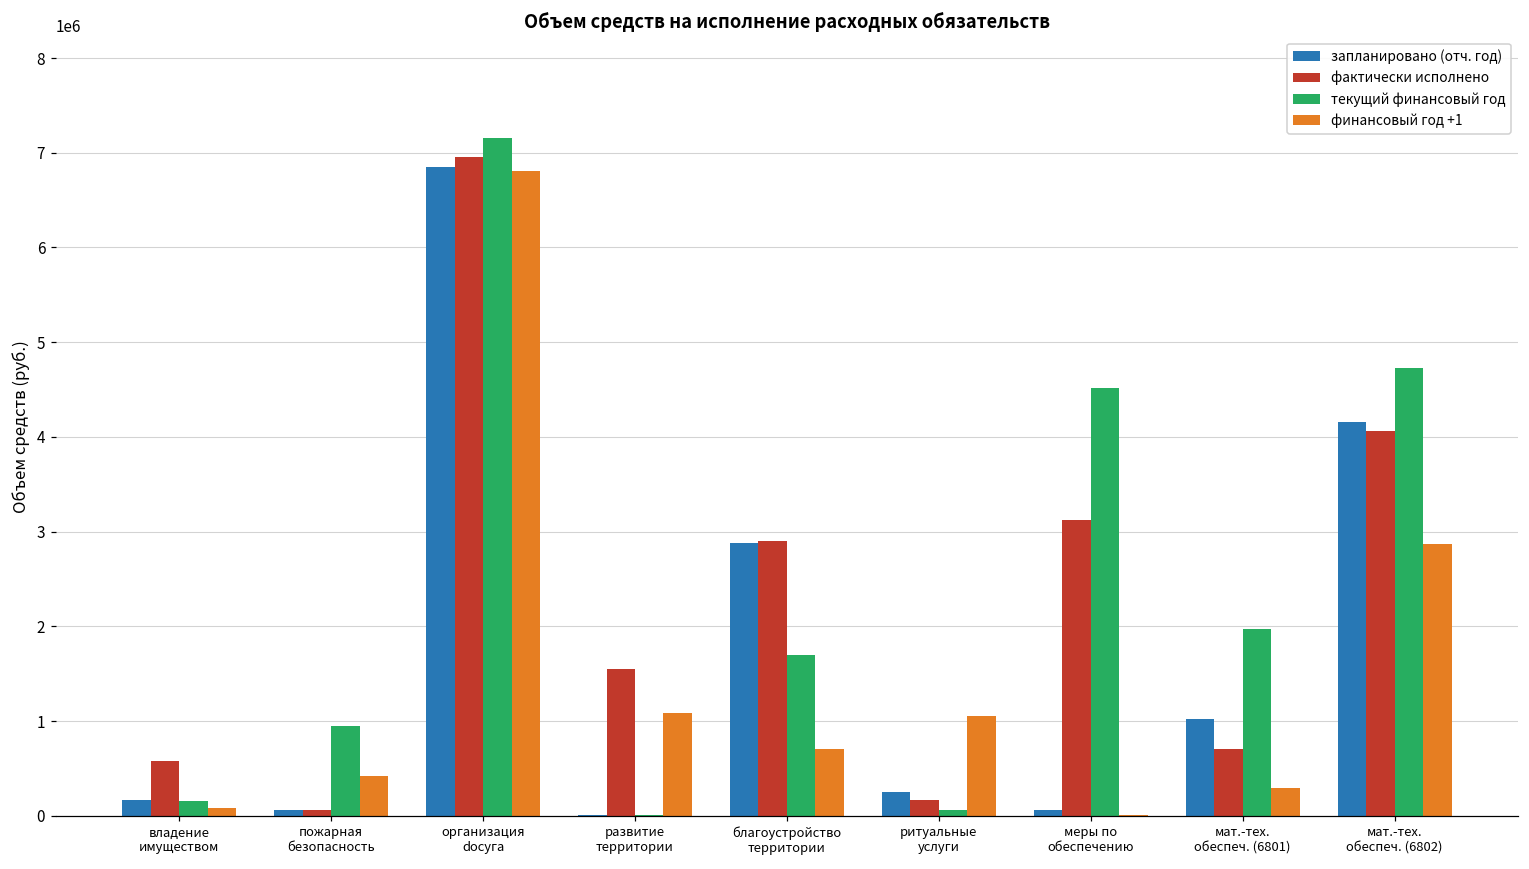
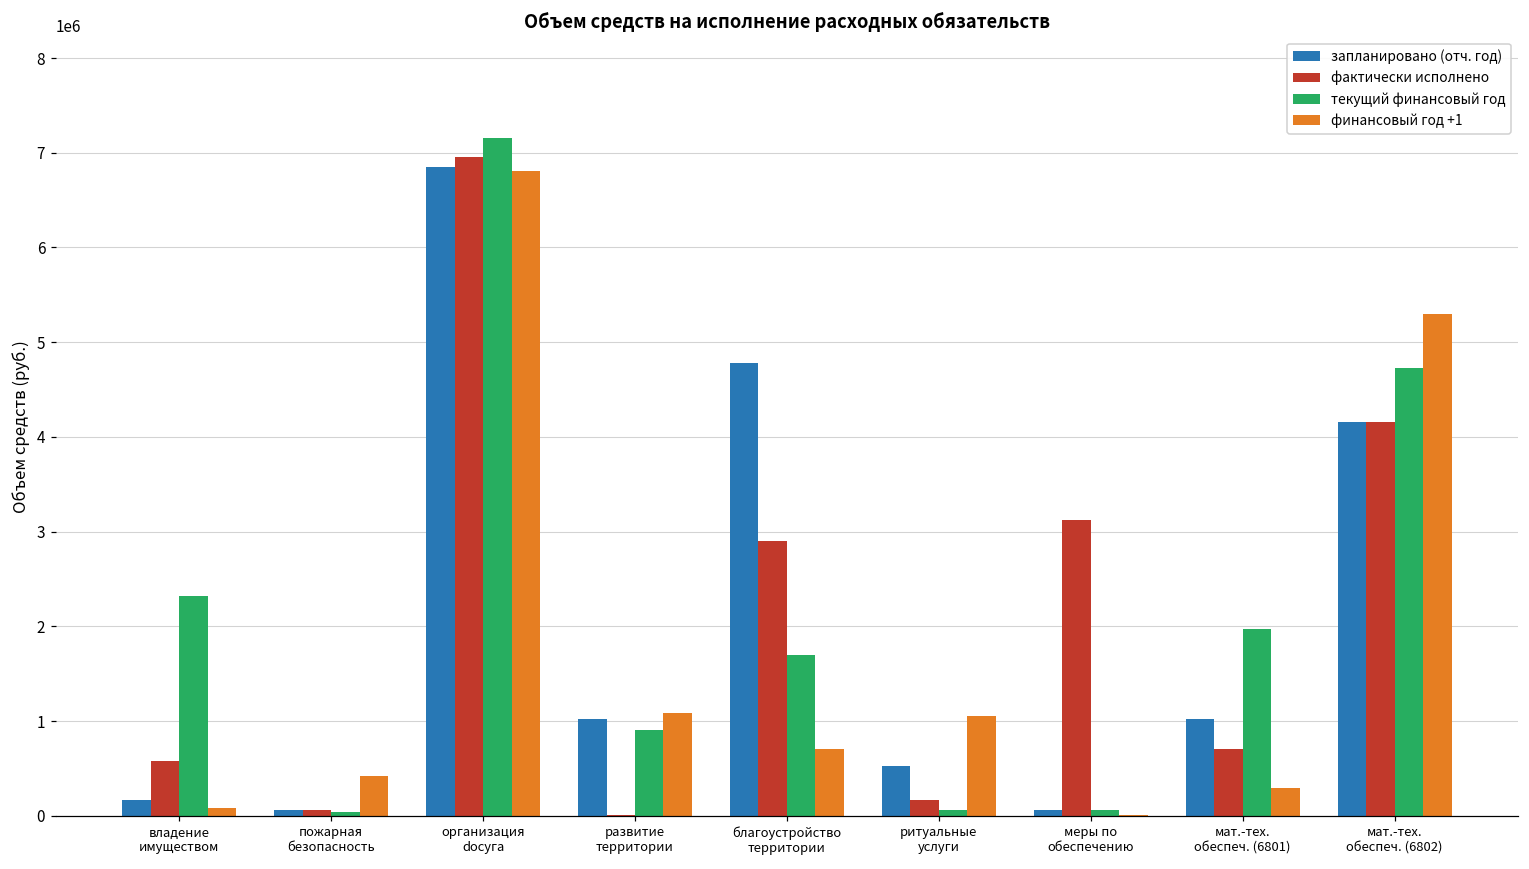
  {
    "запланировано (отч. год)": {
      "владение имуществом": 200000,
      "пожарная безопасность": 100000,
      "организация dосуга": 6800000,
-     "развитие территории": 0,
-     "благоустройство территории": 2900000,
-     "ритуальные услуги": 300000,
+     "развитие территории": 1000000,
+     "благоустройство территории": 4800000,
+     "ритуальные услуги": 500000,
      "меры по обеспечению": 100000,
      "мат.-тех. обеспеч. (6801)": 1000000,
      "мат.-тех. обеспеч. (6802)": 4200000
    },
    "фактически исполнено": {
      "владение имуществом": 600000,
      "пожарная безопасность": 100000,
      "организация dосуга": 7000000,
-     "развитие территории": 1500000,
+     "развитие территории": 0,
      "благоустройство территории": 2900000,
      "ритуальные услуги": 200000,
      "меры по обеспечению": 3100000,
      "мат.-тех. обеспеч. (6801)": 700000,
-     "мат.-тех. обеспеч. (6802)": 4100000
+     "мат.-тех. обеспеч. (6802)": 4200000
    },
    "текущий финансовый год": {
-     "владение имуществом": 200000,
-     "пожарная безопасность": 900000,
+     "владение имуществом": 2300000,
+     "пожарная безопасность": 0,
      "организация dосуга": 7200000,
-     "развитие территории": 0,
+     "развитие территории": 900000,
      "благоустройство территории": 1700000,
      "ритуальные услуги": 100000,
-     "меры по обеспечению": 4500000,
+     "меры по обеспечению": 100000,
      "мат.-тех. обеспеч. (6801)": 2000000,
      "мат.-тех. обеспеч. (6802)": 4700000
    },
    "финансовый год +1": {
      "владение имуществом": 100000,
      "пожарная безопасность": 400000,
      "организация dосуга": 6800000,
      "развитие территории": 1100000,
      "благоустройство территории": 700000,
      "ритуальные услуги": 1000000,
      "мат.-тех. обеспеч. (6801)": 300000,
-     "мат.-тех. обеспеч. (6802)": 2900000
+     "мат.-тех. обеспеч. (6802)": 5300000
    }
  }
